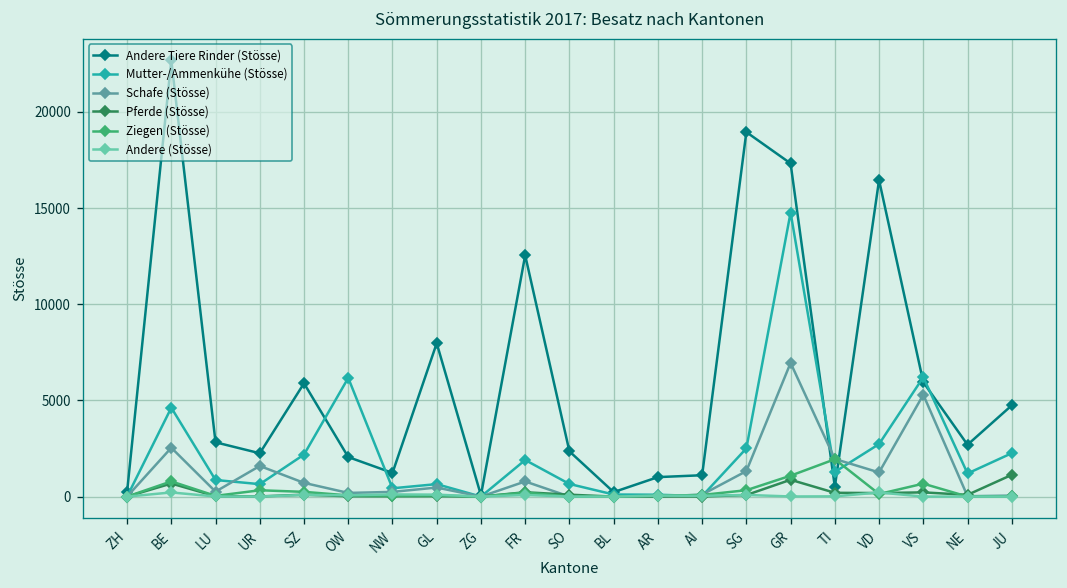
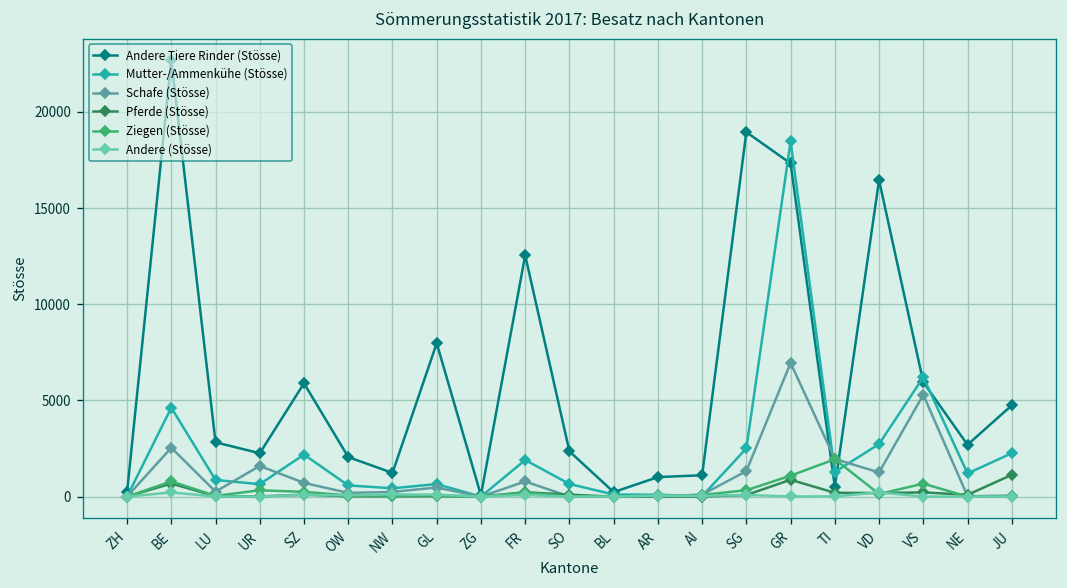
  {
    "Andere Tiere Rinder (Stösse)": {
      "ZH": 200,
      "LU": 2800,
      "UR": 2300,
      "SZ": 5900,
      "OW": 2100,
      "NW": 1200,
      "GL": 8000,
      "FR": 12500,
      "SO": 2400,
      "AR": 1000,
      "AI": 1100,
      "SG": 18900,
      "GR": 17300,
      "TI": 500,
      "VD": 16500,
      "VS": 5900,
      "NE": 2700,
      "JU": 4700
    },
    "Mutter-/Ammenkühe (Stösse)": {
      "BE": 4600,
      "LU": 900,
      "UR": 600,
      "SZ": 2200,
-     "OW": 6200,
+     "OW": 600,
      "NW": 400,
      "GL": 600,
      "FR": 1900,
      "SO": 700,
      "SG": 2500,
-     "GR": 14800,
+     "GR": 18500,
      "TI": 1300,
      "VD": 2700,
      "VS": 6200,
      "NE": 1200,
      "JU": 2300
    }
  }
